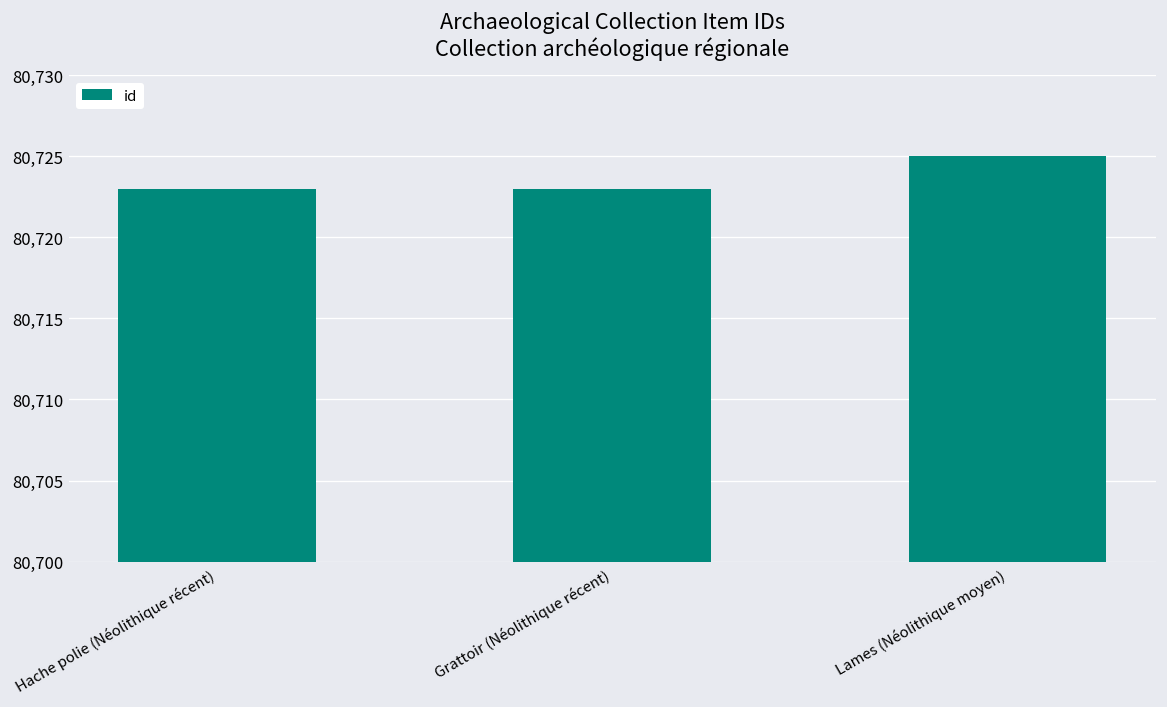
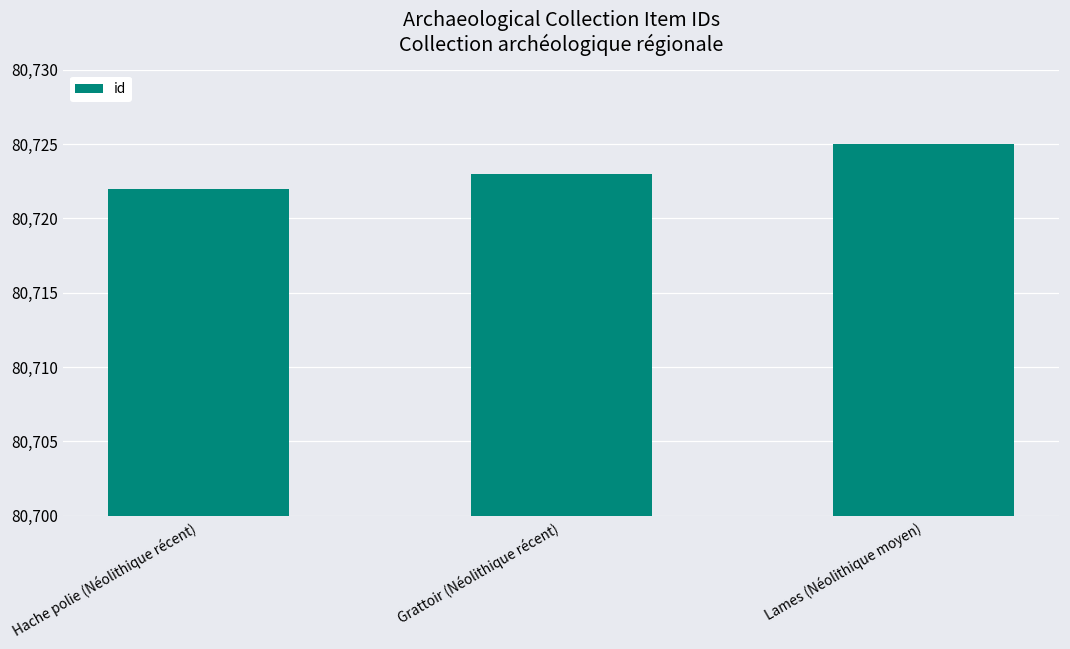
  {
-   "Hache polie (Néolithique récent)": "80,723",
+   "Hache polie (Néolithique récent)": "80,722",
    "Grattoir (Néolithique récent)": "80,723",
    "Lames (Néolithique moyen)": "80,725"
  }
